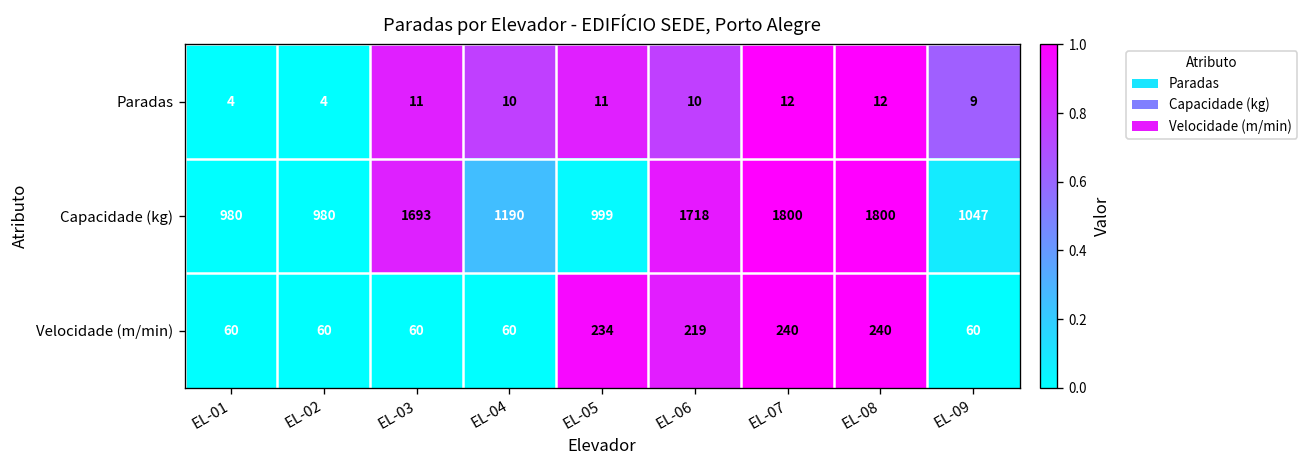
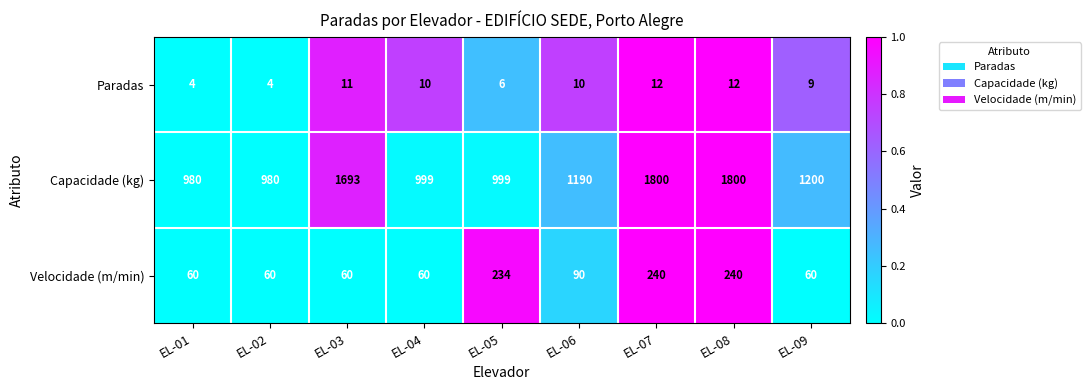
  {
    "Paradas": {
      "EL-01": 4,
      "EL-02": 4,
      "EL-03": 11,
      "EL-04": 10,
-     "EL-05": 11,
+     "EL-05": 6,
      "EL-06": 10,
      "EL-07": 12,
      "EL-08": 12,
      "EL-09": 9
    },
    "Capacidade (kg)": {
      "EL-01": 980,
      "EL-02": 980,
      "EL-03": 1693,
-     "EL-04": 1190,
+     "EL-04": 999,
      "EL-05": 999,
-     "EL-06": 1718,
+     "EL-06": 1190,
      "EL-07": 1800,
      "EL-08": 1800,
-     "EL-09": 1047
+     "EL-09": 1200
    },
    "Velocidade (m/min)": {
      "EL-01": 60,
      "EL-02": 60,
      "EL-03": 60,
      "EL-04": 60,
      "EL-05": 234,
-     "EL-06": 219,
+     "EL-06": 90,
      "EL-07": 240,
      "EL-08": 240,
      "EL-09": 60
    }
  }
